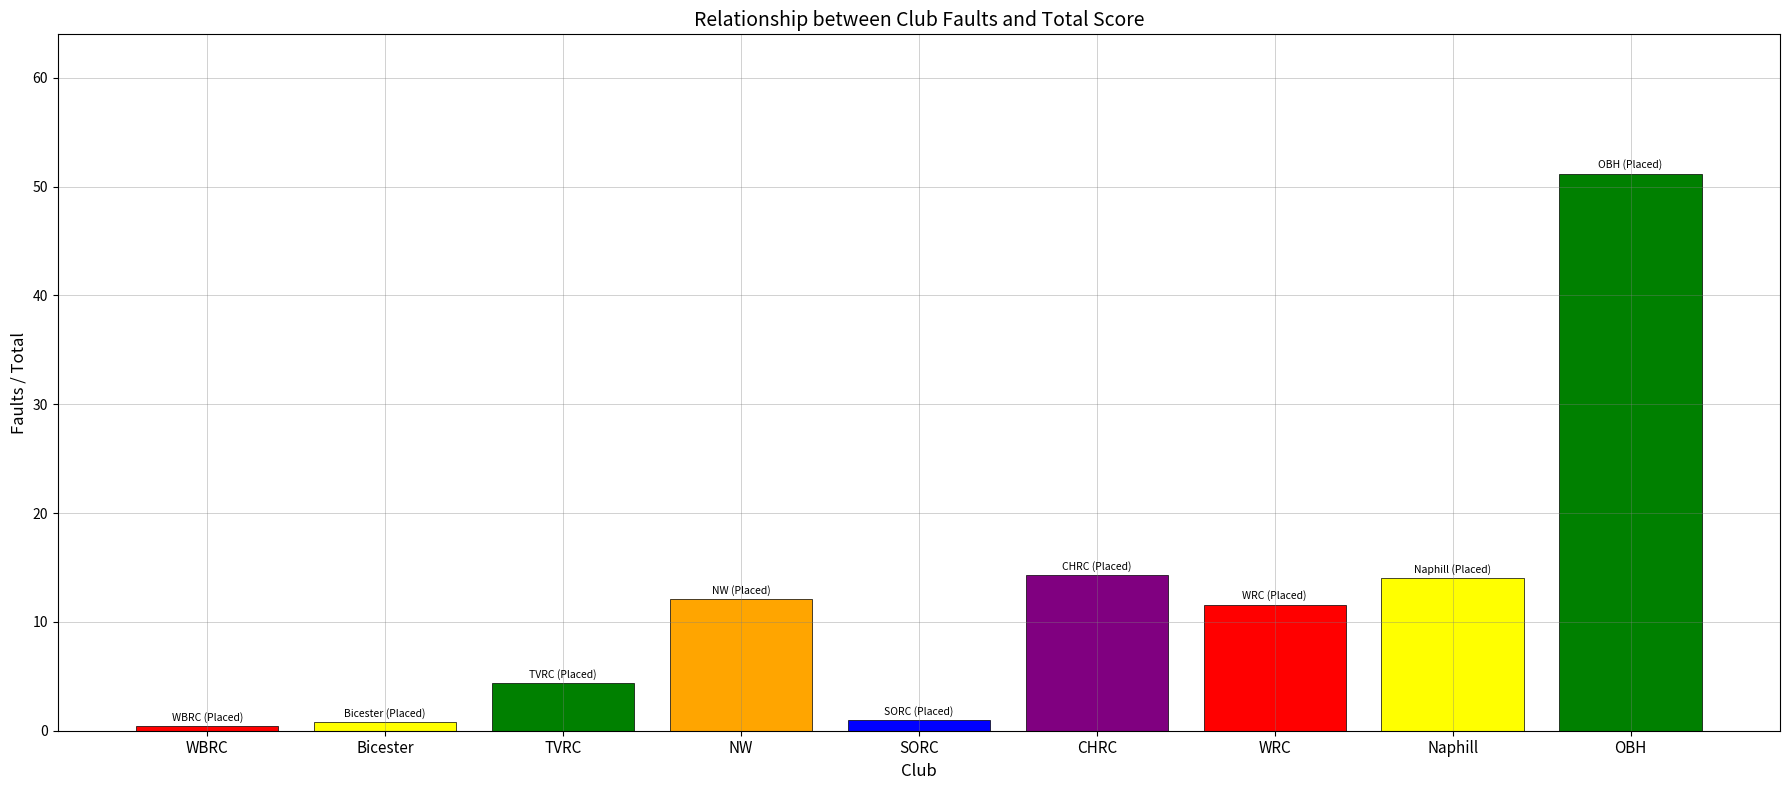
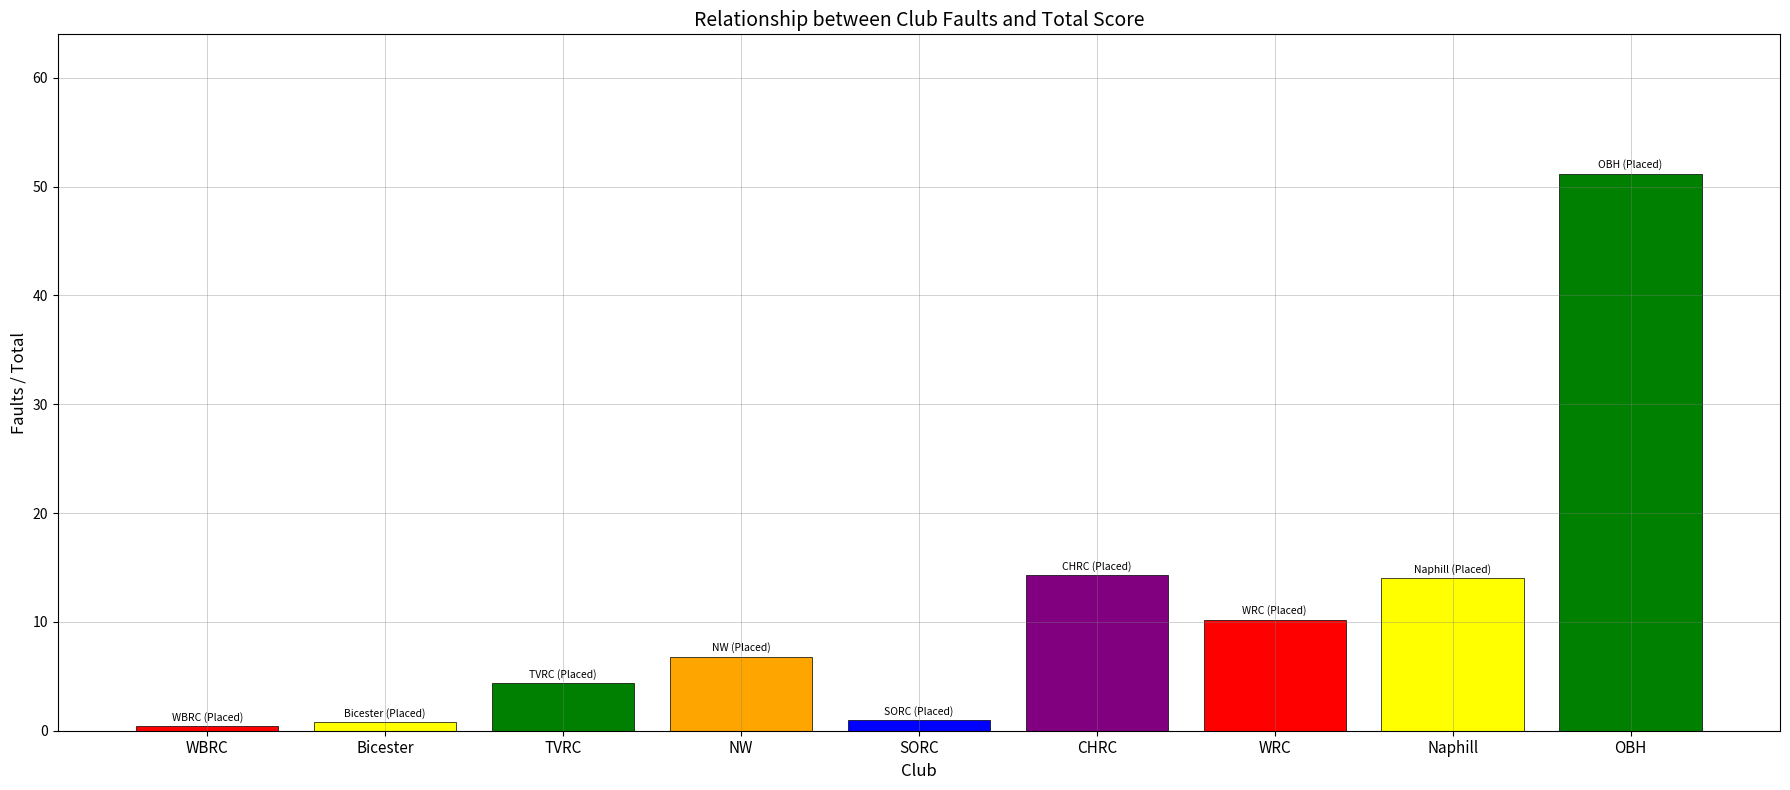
  {
    "WBRC": 0.4,
    "Bicester": 0.8,
    "TVRC": 4.4,
-   "NW": 12.1,
+   "NW": 6.8,
    "SORC": 1.0,
    "CHRC": 14.3,
-   "WRC": 11.6,
+   "WRC": 10.2,
    "Naphill": 14.0,
    "OBH": 51.2
  }
